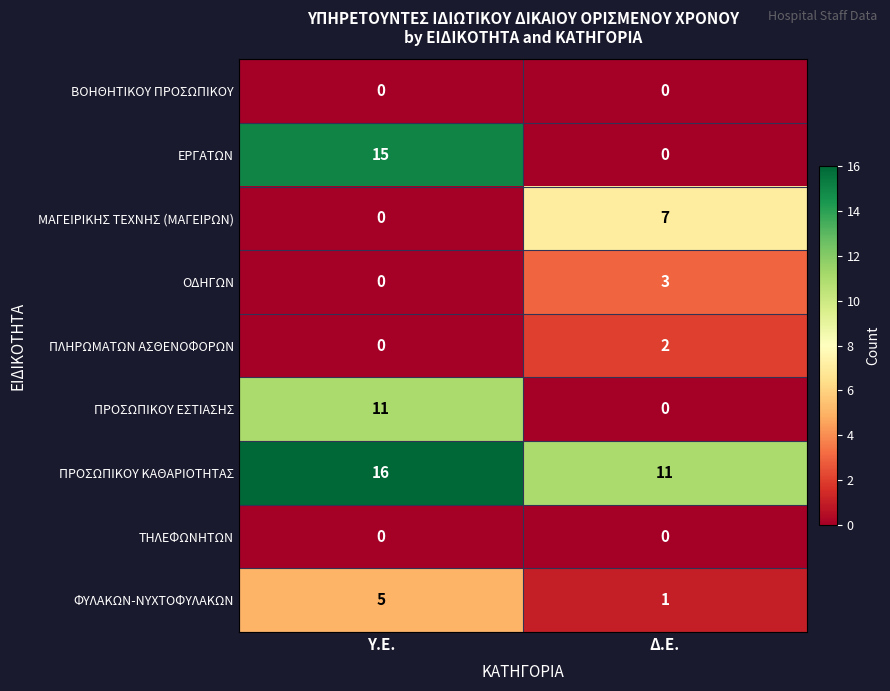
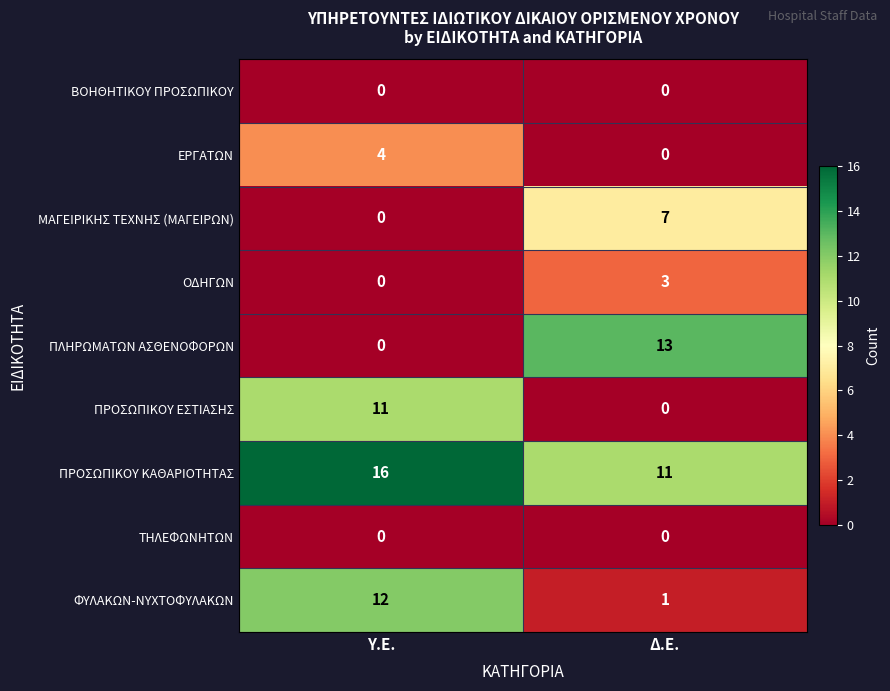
  {
    "ΒΟΗΘΗΤΙΚΟΥ ΠΡΟΣΩΠΙΚΟΥ": {
      "Υ.Ε.": 0,
      "Δ.Ε.": 0
    },
    "ΕΡΓΑΤΩΝ": {
-     "Υ.Ε.": 15,
+     "Υ.Ε.": 4,
      "Δ.Ε.": 0
    },
    "ΜΑΓΕΙΡΙΚΗΣ ΤΕΧΝΗΣ (ΜΑΓΕΙΡΩΝ)": {
      "Υ.Ε.": 0,
      "Δ.Ε.": 7
    },
    "ΟΔΗΓΩΝ": {
      "Υ.Ε.": 0,
      "Δ.Ε.": 3
    },
    "ΠΛΗΡΩΜΑΤΩΝ ΑΣΘΕΝΟΦΟΡΩΝ": {
      "Υ.Ε.": 0,
-     "Δ.Ε.": 2
+     "Δ.Ε.": 13
    },
    "ΠΡΟΣΩΠΙΚΟΥ ΕΣΤΙΑΣΗΣ": {
      "Υ.Ε.": 11,
      "Δ.Ε.": 0
    },
    "ΠΡΟΣΩΠΙΚΟΥ ΚΑΘΑΡΙΟΤΗΤΑΣ": {
      "Υ.Ε.": 16,
      "Δ.Ε.": 11
    },
    "ΤΗΛΕΦΩΝΗΤΩΝ": {
      "Υ.Ε.": 0,
      "Δ.Ε.": 0
    },
    "ΦΥΛΑΚΩΝ-ΝΥΧΤΟΦΥΛΑΚΩΝ": {
-     "Υ.Ε.": 5,
+     "Υ.Ε.": 12,
      "Δ.Ε.": 1
    }
  }
